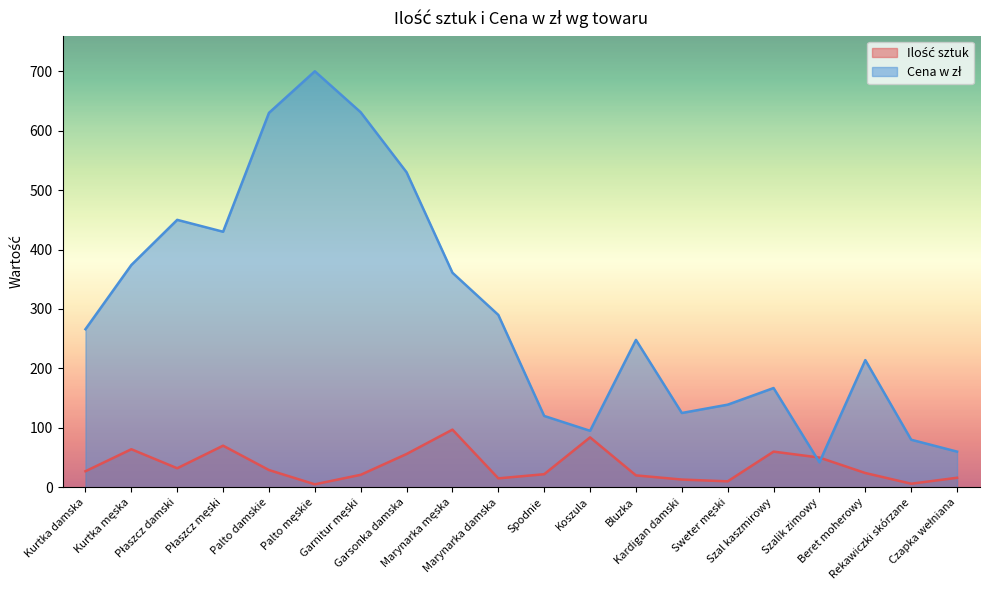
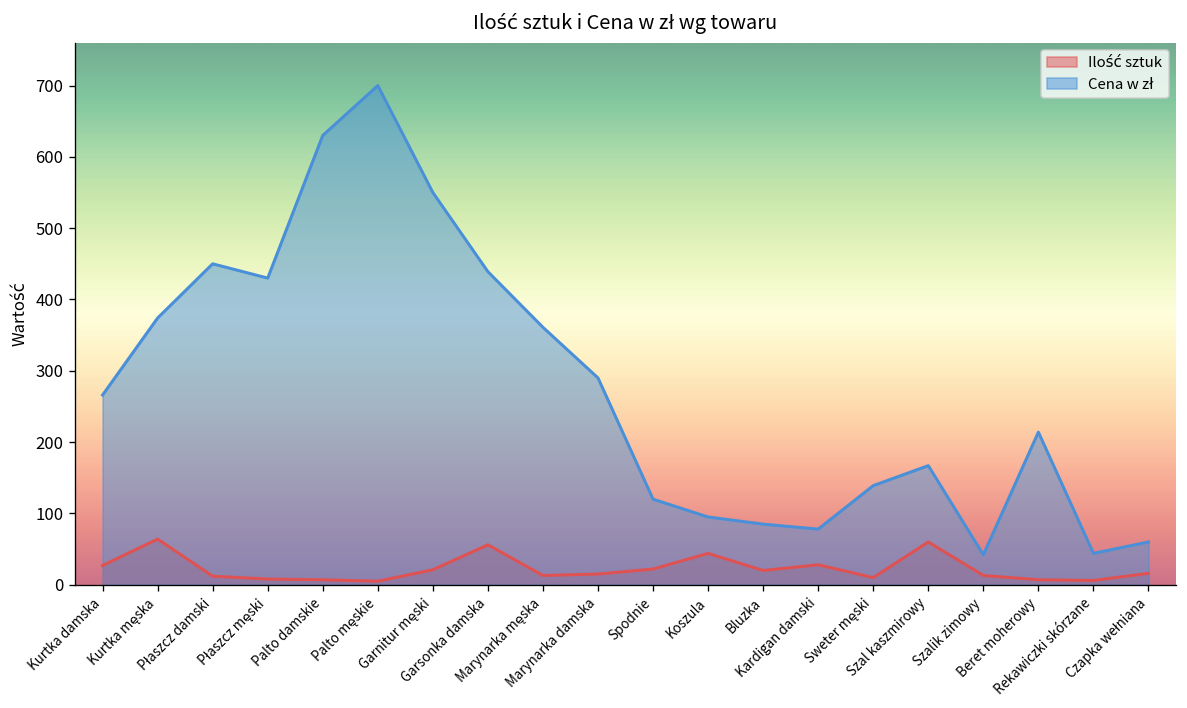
  {
    "Ilość sztuk": {
      "Kurtka damska": 30,
      "Kurtka męska": 60,
-     "Płaszcz damski": 30,
-     "Płaszcz męski": 70,
-     "Palto damskie": 30,
+     "Płaszcz damski": 10,
+     "Płaszcz męski": 10,
+     "Palto damskie": 10,
      "Palto męskie": 10,
      "Garnitur męski": 20,
      "Garsonka damska": 60,
-     "Marynarka męska": 100,
+     "Marynarka męska": 10,
      "Marynarka damska": 20,
      "Spodnie": 20,
-     "Koszula": 80,
+     "Koszula": 40,
      "Bluzka": 20,
-     "Kardigan damski": 10,
+     "Kardigan damski": 30,
      "Sweter męski": 10,
      "Szal kaszmirowy": 60,
-     "Szalik zimowy": 50,
-     "Beret moherowy": 20,
+     "Szalik zimowy": 10,
+     "Beret moherowy": 10,
      "Rekawiczki skórzane": 10,
      "Czapka wełniana": 20
    },
    "Cena w zł": {
      "Kurtka damska": 270,
      "Kurtka męska": 370,
      "Płaszcz damski": 450,
      "Płaszcz męski": 430,
      "Palto damskie": 630,
      "Palto męskie": 700,
-     "Garnitur męski": 630,
-     "Garsonka damska": 530,
+     "Garnitur męski": 550,
+     "Garsonka damska": 440,
      "Marynarka męska": 360,
      "Marynarka damska": 290,
      "Spodnie": 120,
      "Koszula": 100,
-     "Bluzka": 250,
-     "Kardigan damski": 130,
+     "Bluzka": 90,
+     "Kardigan damski": 80,
      "Sweter męski": 140,
      "Szal kaszmirowy": 170,
      "Szalik zimowy": 40,
      "Beret moherowy": 210,
-     "Rekawiczki skórzane": 80,
+     "Rekawiczki skórzane": 40,
      "Czapka wełniana": 60
    }
  }
